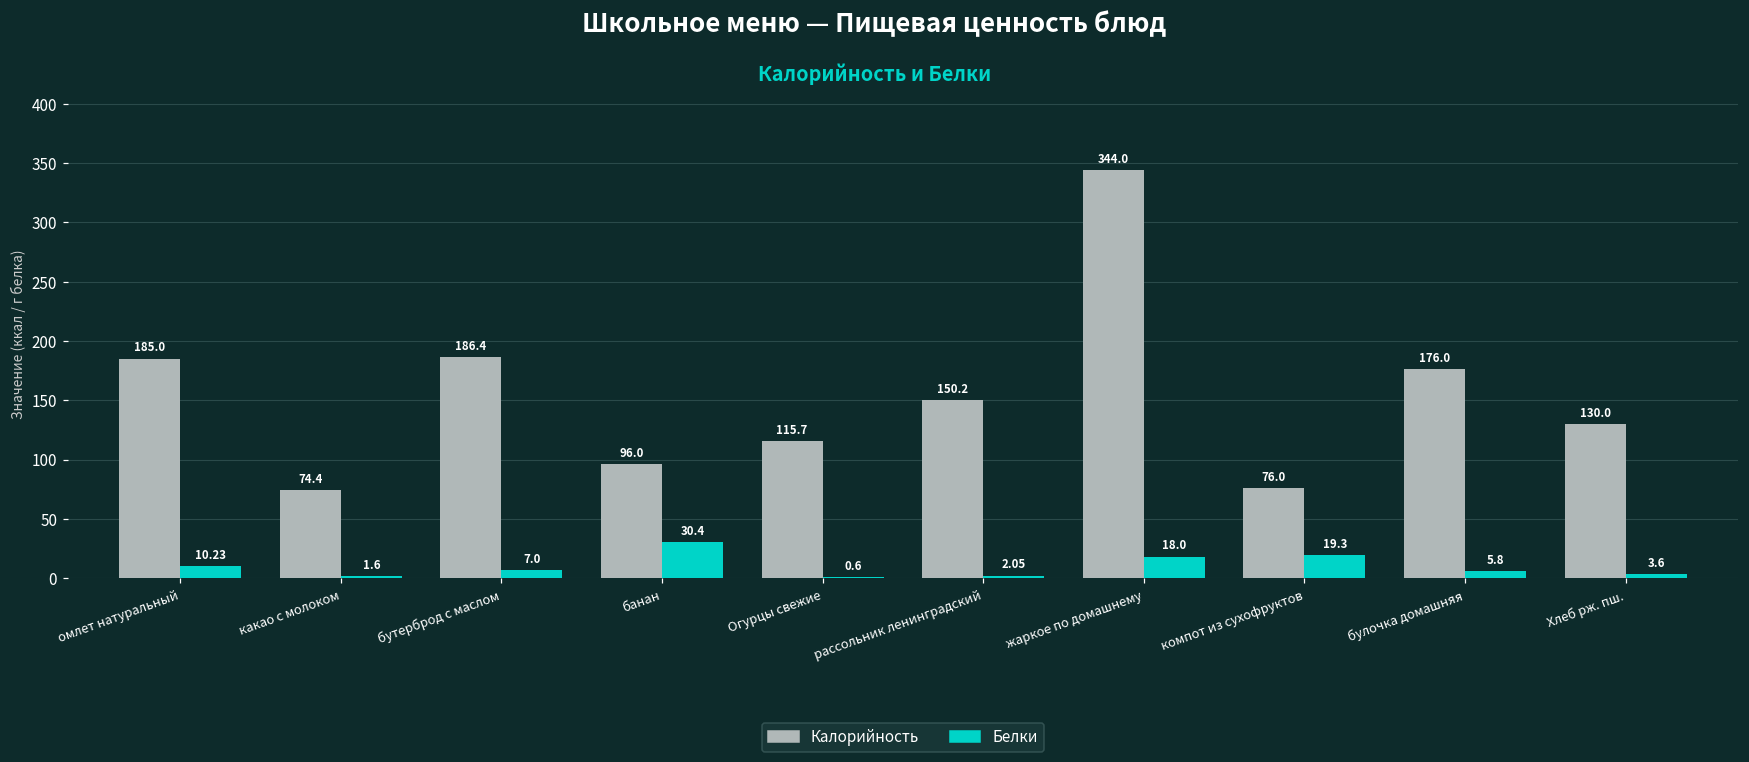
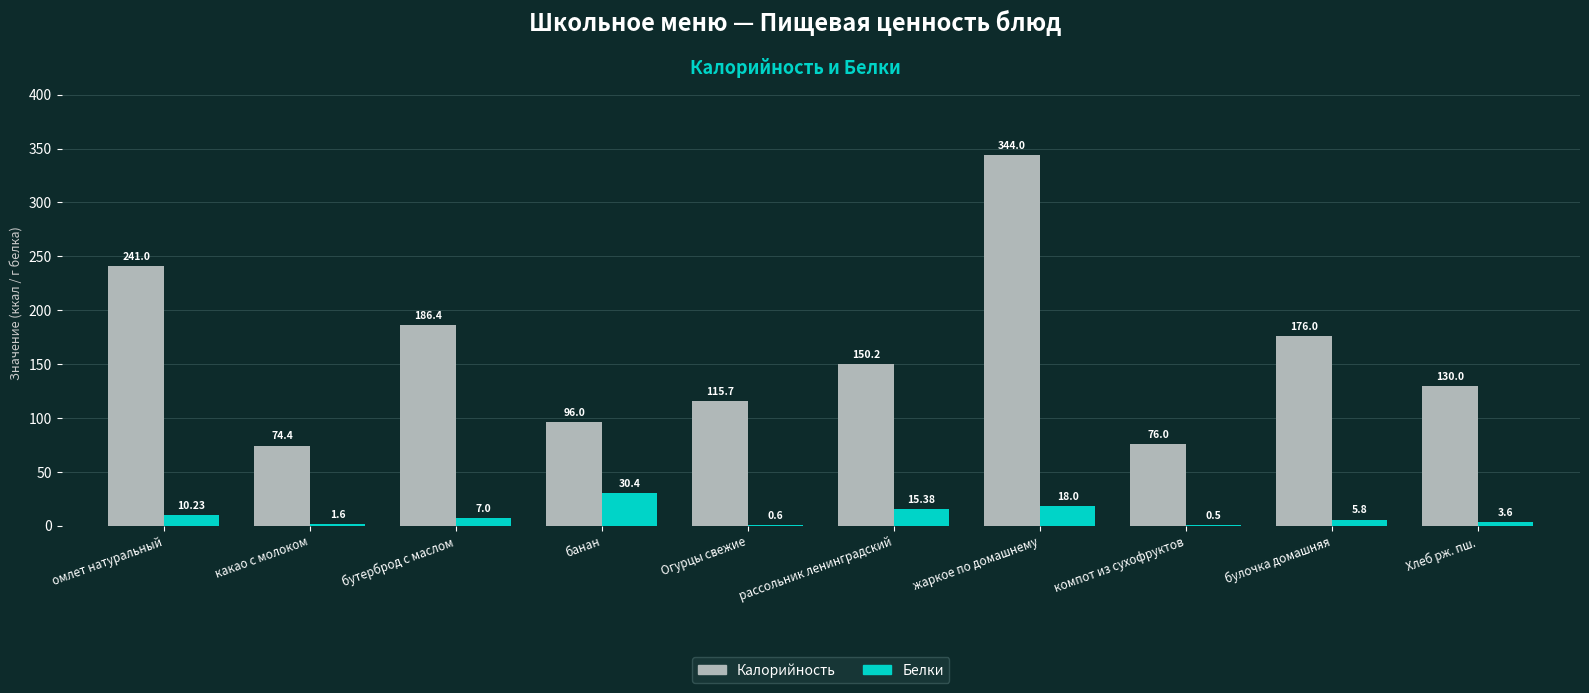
  {
    "Калорийность": {
-     "омлет натуральный": 185.0,
+     "омлет натуральный": 241.0,
      "какао с молоком": 74.4,
      "бутерброд с маслом": 186.4,
      "банан": 96.0,
      "Огурцы свежие": 115.7,
      "рассольник ленинградский": 150.2,
      "жаркое по домашнему": 344.0,
      "компот из сухофруктов": 76.0,
      "булочка домашняя": 176.0,
      "Хлеб рж. пш.": 130.0
    },
    "Белки": {
      "омлет натуральный": 10.23,
      "какао с молоком": 1.6,
      "бутерброд с маслом": 7.0,
      "банан": 30.4,
      "Огурцы свежие": 0.6,
-     "рассольник ленинградский": 2.05,
+     "рассольник ленинградский": 15.38,
      "жаркое по домашнему": 18.0,
-     "компот из сухофруктов": 19.3,
+     "компот из сухофруктов": 0.5,
      "булочка домашняя": 5.8,
      "Хлеб рж. пш.": 3.6
    }
  }
